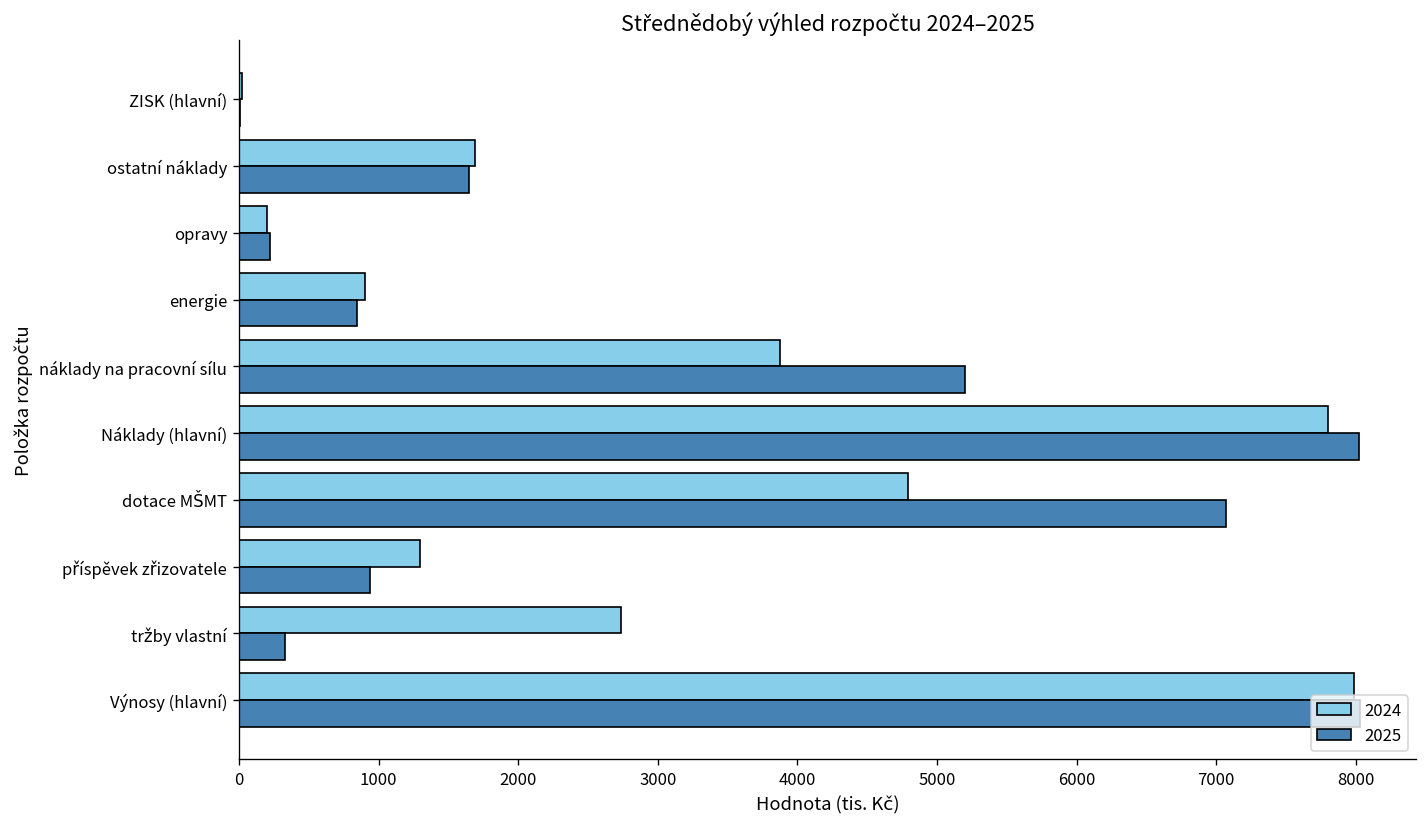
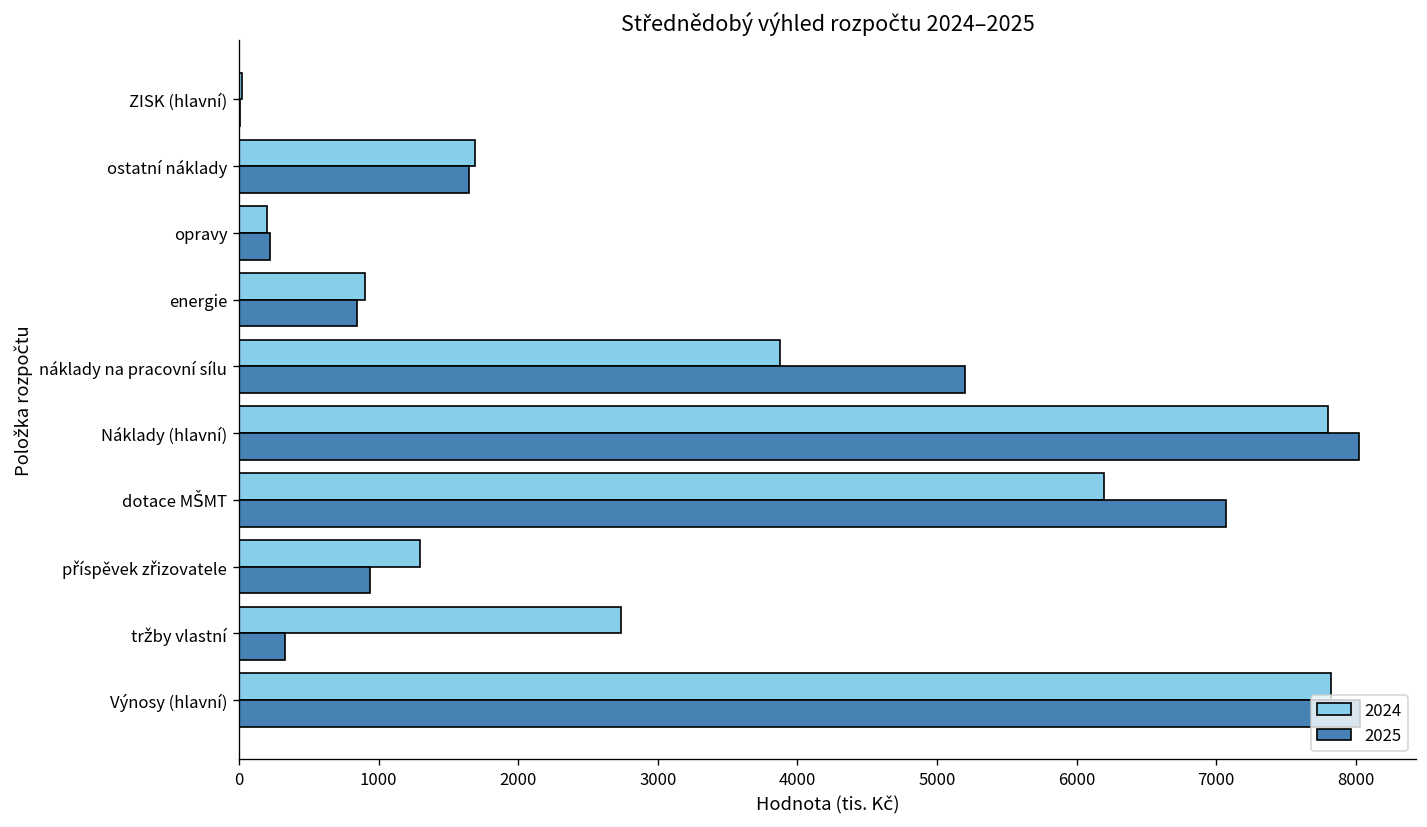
  {
    "2024": {
      "ostatní náklady": 1690,
      "opravy": 200,
      "energie": 900,
      "náklady na pracovní sílu": 3880,
      "Náklady (hlavní)": 7800,
-     "dotace MŠMT": 4800,
+     "dotace MŠMT": 6200,
      "příspěvek zřizovatele": 1300,
      "tržby vlastní": 2740,
-     "Výnosy (hlavní)": 7990
+     "Výnosy (hlavní)": 7820
    },
    "2025": {
      "ostatní náklady": 1650,
      "opravy": 220,
      "energie": 850,
      "náklady na pracovní sílu": 5200,
      "Náklady (hlavní)": 8020,
      "dotace MŠMT": 7070,
      "příspěvek zřizovatele": 940,
      "tržby vlastní": 330
    }
  }
